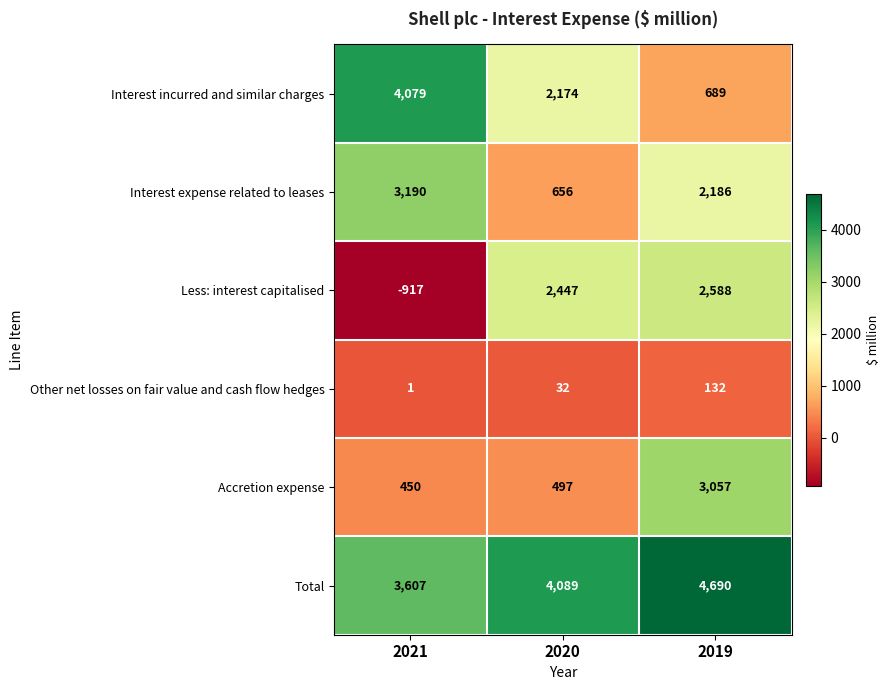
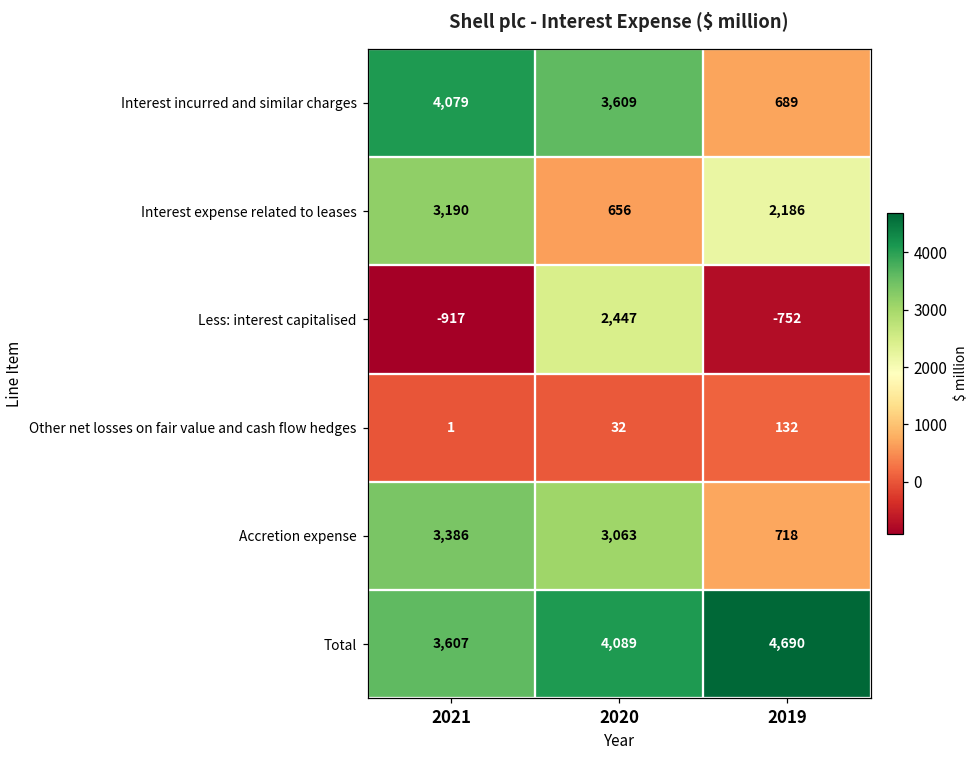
  {
    "Interest incurred and similar charges": {
      "2021": "4,079",
-     "2020": "2,174",
+     "2020": "3,609",
      "2019": "689"
    },
    "Interest expense related to leases": {
      "2021": "3,190",
      "2020": "656",
      "2019": "2,186"
    },
    "Less: interest capitalised": {
      "2021": "-917",
      "2020": "2,447",
-     "2019": "2,588"
+     "2019": "-752"
    },
    "Other net losses on fair value and cash flow hedges": {
      "2021": "1",
      "2020": "32",
      "2019": "132"
    },
    "Accretion expense": {
-     "2021": "450",
-     "2020": "497",
-     "2019": "3,057"
+     "2021": "3,386",
+     "2020": "3,063",
+     "2019": "718"
    },
    "Total": {
      "2021": "3,607",
      "2020": "4,089",
      "2019": "4,690"
    }
  }
